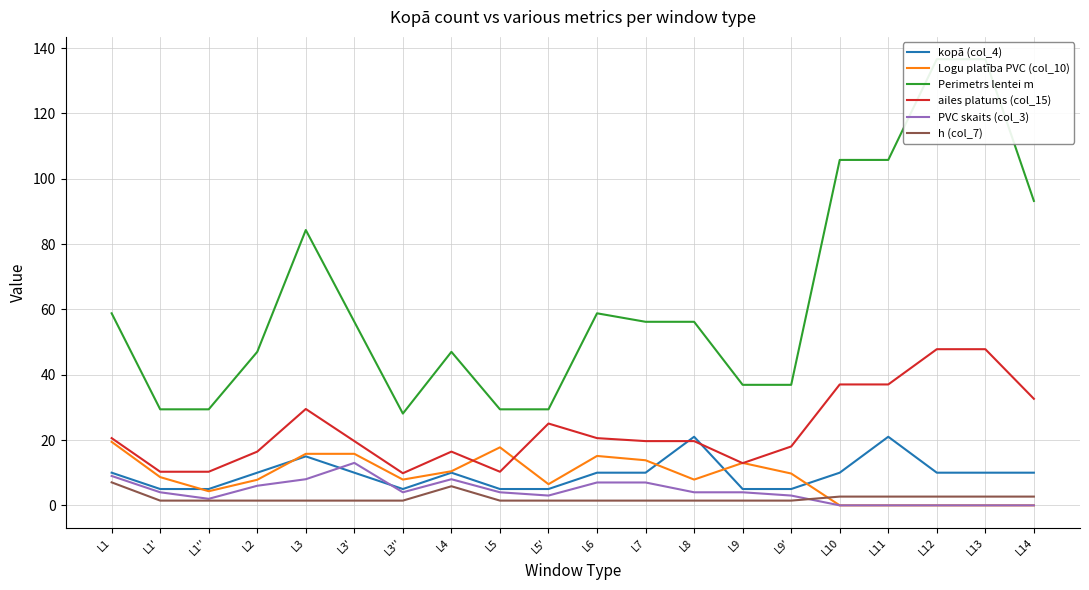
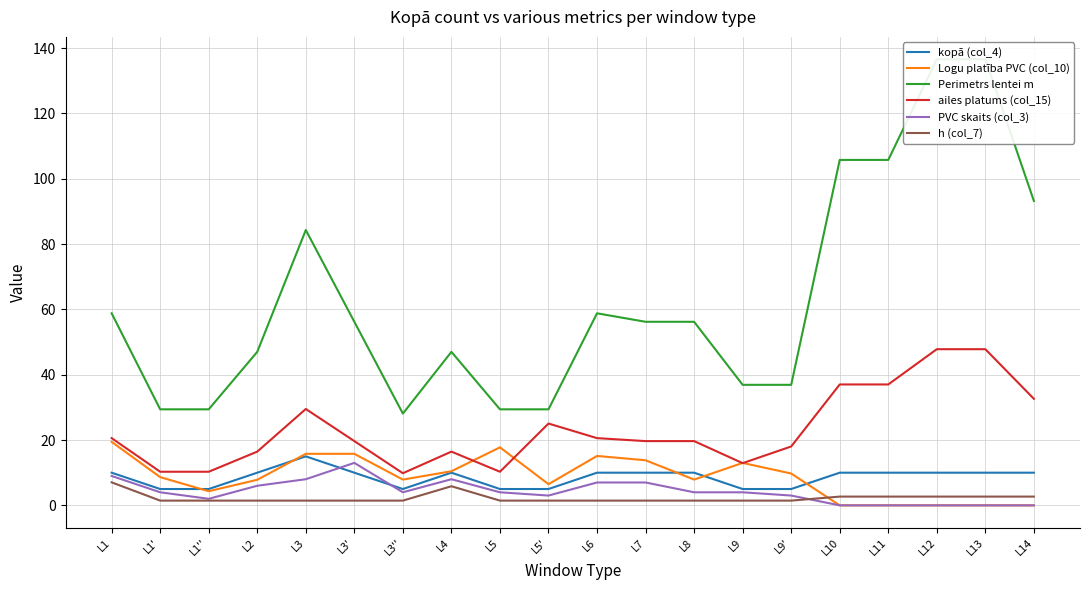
  {
    "kopā (col_4)": {
      "L1": 10,
      "L1'": 5,
      "L2": 10,
      "L3": 15,
      "L3'": 10,
      "L3''": 5,
      "L5": 5,
      "L5'": 5,
      "L6": 10,
      "L7": 10,
-     "L8": 21,
+     "L8": 10,
      "L9": 5,
      "L9'": 5,
      "L10": 10,
-     "L11": 21,
+     "L11": 10,
      "L12": 10,
      "L13": 10,
      "L14": 10
    },
    "Logu platība PVC (col_10)": {
      "L1": 19,
      "L1'": 9,
      "L2": 8,
      "L3": 16,
      "L3'": 16,
      "L3''": 8,
      "L5": 18,
      "L5'": 6,
      "L6": 15,
      "L7": 14,
      "L8": 8,
      "L9'": 10
    },
    "Perimetrs lentei m": {
      "L1": 59,
      "L1'": 29,
      "L1''": 29,
      "L2": 47,
      "L3": 84,
      "L3'": 56,
      "L3''": 28,
      "L4": 47,
      "L5": 29,
      "L5'": 29,
      "L6": 59,
      "L7": 56,
      "L8": 56,
      "L9": 37,
      "L9'": 37,
      "L10": 106,
      "L11": 106,
      "L14": 93
    },
    "ailes platums (col_15)": {
      "L1": 21,
      "L1'": 10,
      "L1''": 10,
      "L2": 16,
      "L3": 30,
      "L3'": 20,
      "L3''": 10,
      "L4": 16,
      "L5": 10,
      "L5'": 25,
      "L6": 21,
      "L7": 20,
      "L8": 20,
      "L9'": 18,
      "L10": 37,
      "L11": 37,
      "L12": 48,
      "L13": 48,
      "L14": 33
    },
    "PVC skaits (col_3)": {
      "L1": 9,
      "L1'": 4,
      "L2": 6,
      "L3": 8,
      "L3'": 13,
      "L3''": 4,
      "L4": 8,
      "L5": 4,
      "L5'": 3,
      "L6": 7,
      "L7": 7,
      "L8": 4,
      "L9": 4,
      "L9'": 3
    },
    "h (col_7)": {
      "L1": 7,
      "L1'": 1,
      "L2": 1,
      "L3": 1,
      "L3'": 1,
      "L3''": 1,
      "L4": 6,
      "L5": 1,
      "L5'": 1,
      "L6": 1,
      "L7": 1,
      "L8": 1,
      "L9": 1,
      "L9'": 1,
      "L10": 3,
      "L11": 3,
      "L12": 3,
      "L13": 3,
      "L14": 3
    }
  }
